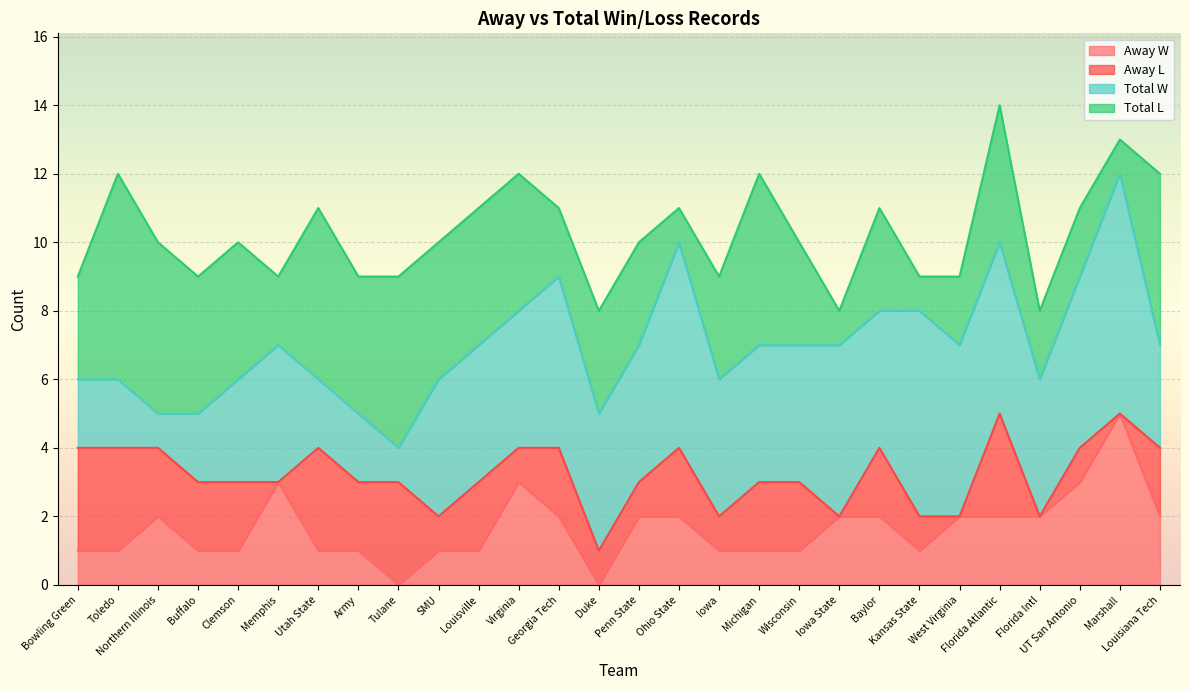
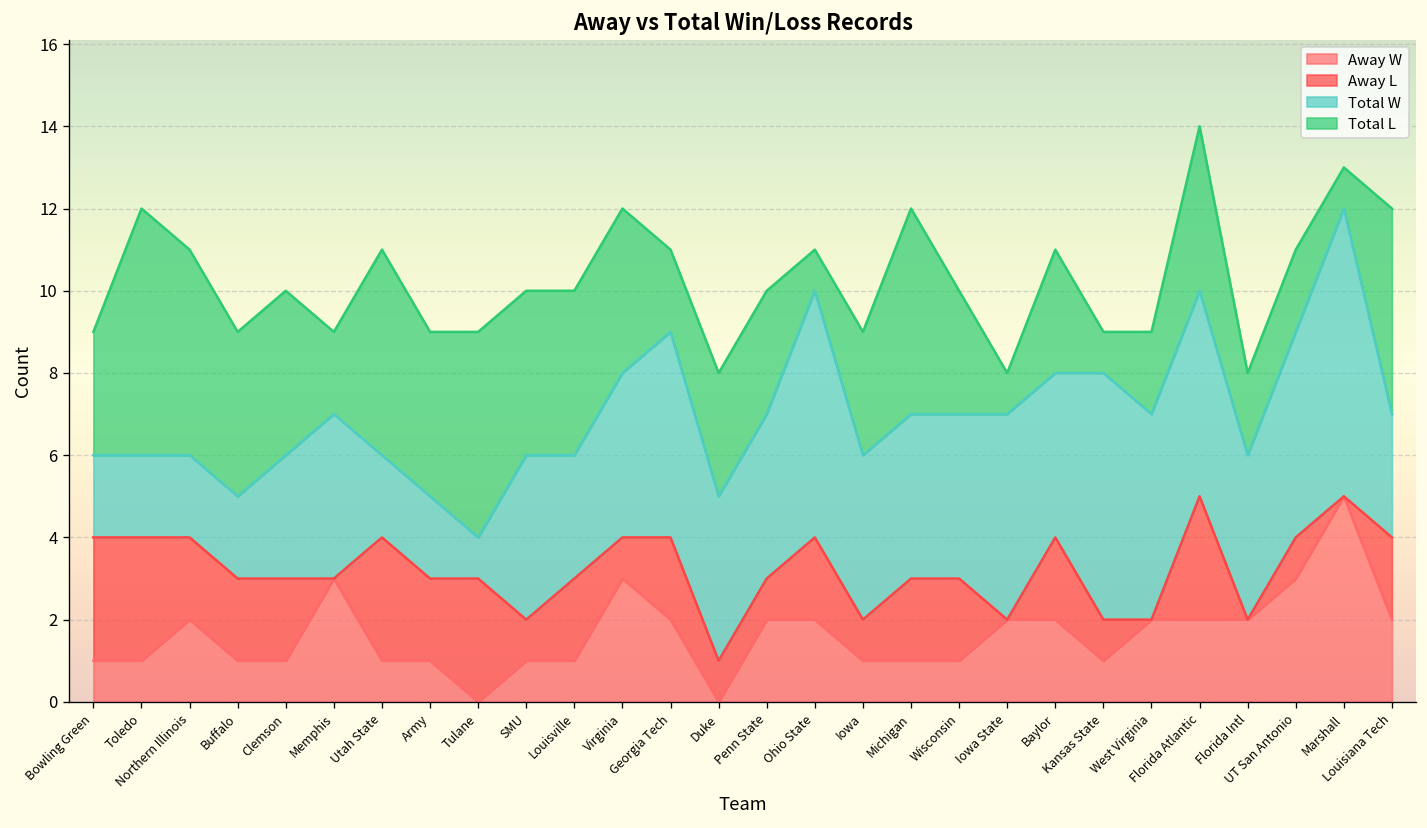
  {
    "Total W": {
      "Bowling Green": 2,
      "Toledo": 2,
-     "Northern Illinois": 1,
+     "Northern Illinois": 2,
      "Buffalo": 2,
      "Clemson": 3,
      "Memphis": 4,
      "Utah State": 2,
      "Army": 2,
      "Tulane": 1,
      "SMU": 4,
-     "Louisville": 4,
+     "Louisville": 3,
      "Virginia": 4,
      "Georgia Tech": 5,
      "Duke": 4,
      "Penn State": 4,
      "Ohio State": 6,
      "Iowa": 4,
      "Michigan": 4,
      "Wisconsin": 4,
      "Iowa State": 5,
      "Baylor": 4,
      "Kansas State": 6,
      "West Virginia": 5,
      "Florida Atlantic": 5,
      "Florida Intl": 4,
      "UT San Antonio": 5,
      "Marshall": 7,
      "Louisiana Tech": 3
    },
    "Total L": {
      "Bowling Green": 3,
      "Toledo": 6,
      "Northern Illinois": 5,
      "Buffalo": 4,
      "Clemson": 4,
      "Memphis": 2,
      "Utah State": 5,
      "Army": 4,
      "Tulane": 5,
      "SMU": 4,
      "Louisville": 4,
      "Virginia": 4,
      "Georgia Tech": 2,
      "Duke": 3,
      "Penn State": 3,
      "Ohio State": 1,
      "Iowa": 3,
      "Michigan": 5,
      "Wisconsin": 3,
      "Iowa State": 1,
      "Baylor": 3,
      "Kansas State": 1,
      "West Virginia": 2,
      "Florida Atlantic": 4,
      "Florida Intl": 2,
      "UT San Antonio": 2,
      "Marshall": 1,
      "Louisiana Tech": 5
    }
  }
